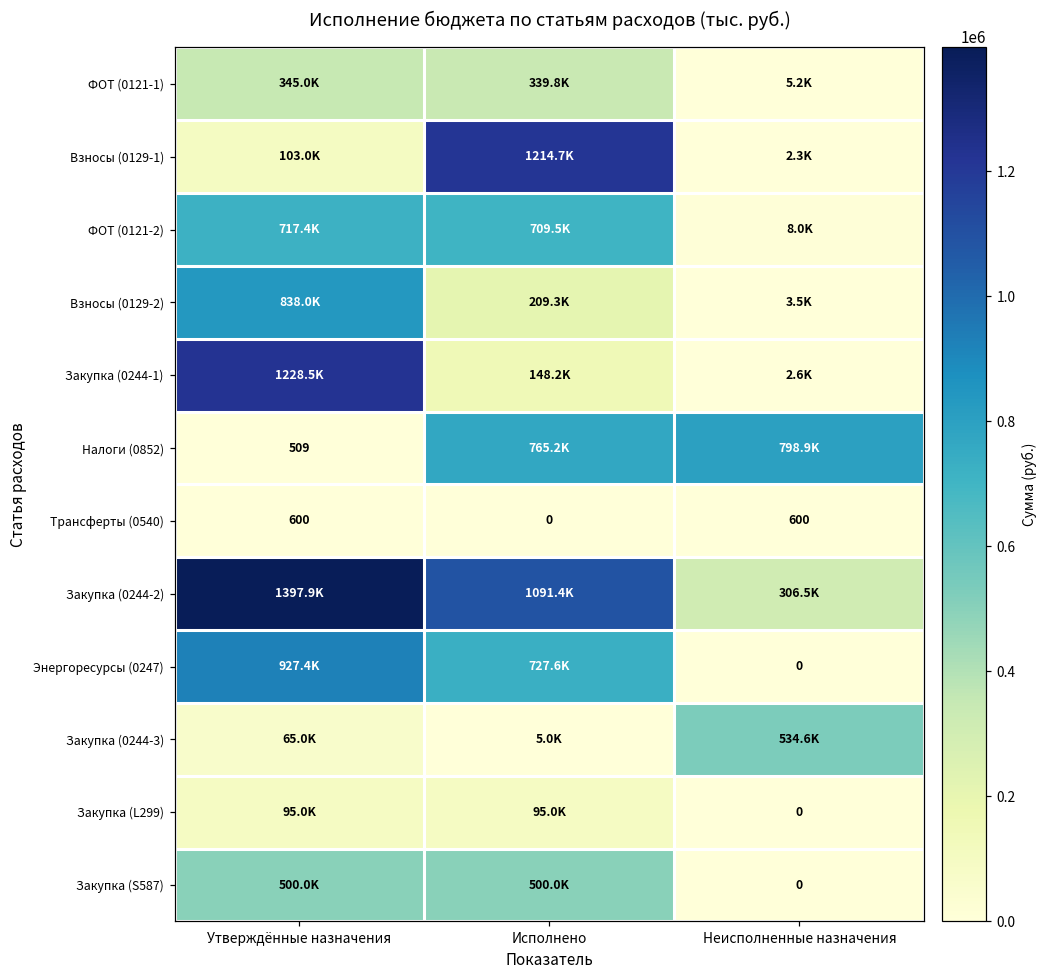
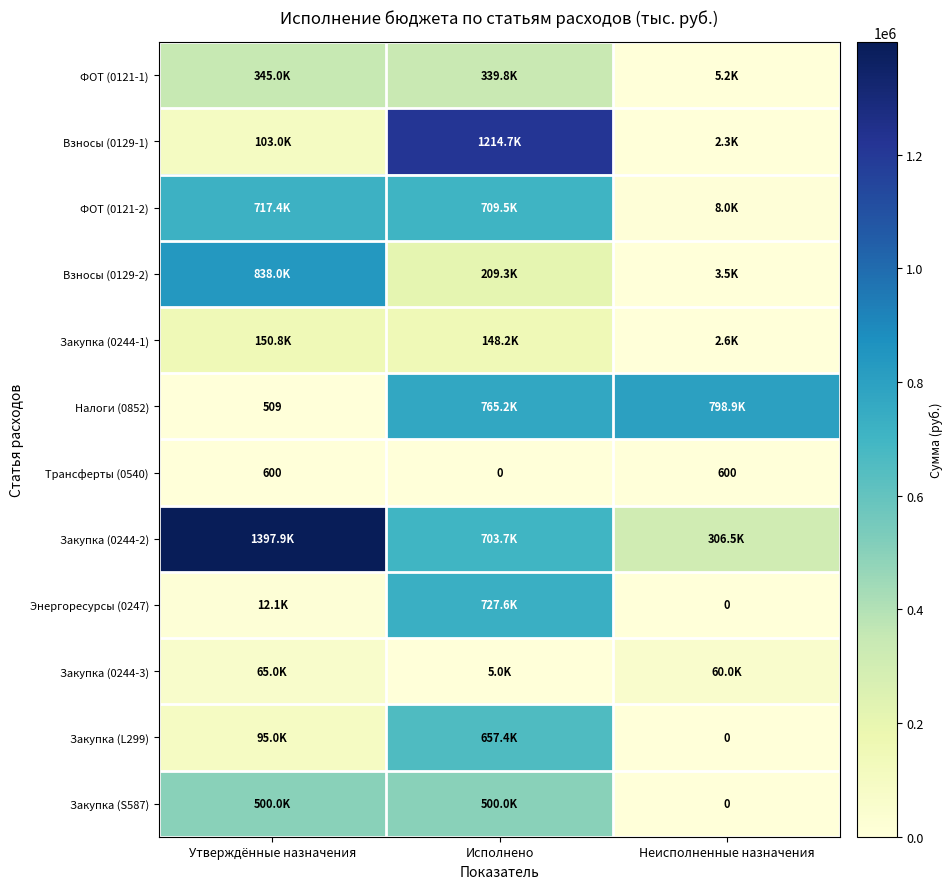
  {
    "ФОТ (0121-1)": {
      "Утверждённые назначения": "345.0K",
      "Исполнено": "339.8K",
      "Неисполненные назначения": "5.2K"
    },
    "Взносы (0129-1)": {
      "Утверждённые назначения": "103.0K",
      "Исполнено": "1214.7K",
      "Неисполненные назначения": "2.3K"
    },
    "ФОТ (0121-2)": {
      "Утверждённые назначения": "717.4K",
      "Исполнено": "709.5K",
      "Неисполненные назначения": "8.0K"
    },
    "Взносы (0129-2)": {
      "Утверждённые назначения": "838.0K",
      "Исполнено": "209.3K",
      "Неисполненные назначения": "3.5K"
    },
    "Закупка (0244-1)": {
-     "Утверждённые назначения": "1228.5K",
+     "Утверждённые назначения": "150.8K",
      "Исполнено": "148.2K",
      "Неисполненные назначения": "2.6K"
    },
    "Налоги (0852)": {
      "Утверждённые назначения": "509",
      "Исполнено": "765.2K",
      "Неисполненные назначения": "798.9K"
    },
    "Трансферты (0540)": {
      "Утверждённые назначения": "600",
      "Исполнено": "0",
      "Неисполненные назначения": "600"
    },
    "Закупка (0244-2)": {
      "Утверждённые назначения": "1397.9K",
-     "Исполнено": "1091.4K",
+     "Исполнено": "703.7K",
      "Неисполненные назначения": "306.5K"
    },
    "Энергоресурсы (0247)": {
-     "Утверждённые назначения": "927.4K",
+     "Утверждённые назначения": "12.1K",
      "Исполнено": "727.6K",
      "Неисполненные назначения": "0"
    },
    "Закупка (0244-3)": {
      "Утверждённые назначения": "65.0K",
      "Исполнено": "5.0K",
-     "Неисполненные назначения": "534.6K"
+     "Неисполненные назначения": "60.0K"
    },
    "Закупка (L299)": {
      "Утверждённые назначения": "95.0K",
-     "Исполнено": "95.0K",
+     "Исполнено": "657.4K",
      "Неисполненные назначения": "0"
    },
    "Закупка (S587)": {
      "Утверждённые назначения": "500.0K",
      "Исполнено": "500.0K",
      "Неисполненные назначения": "0"
    }
  }
